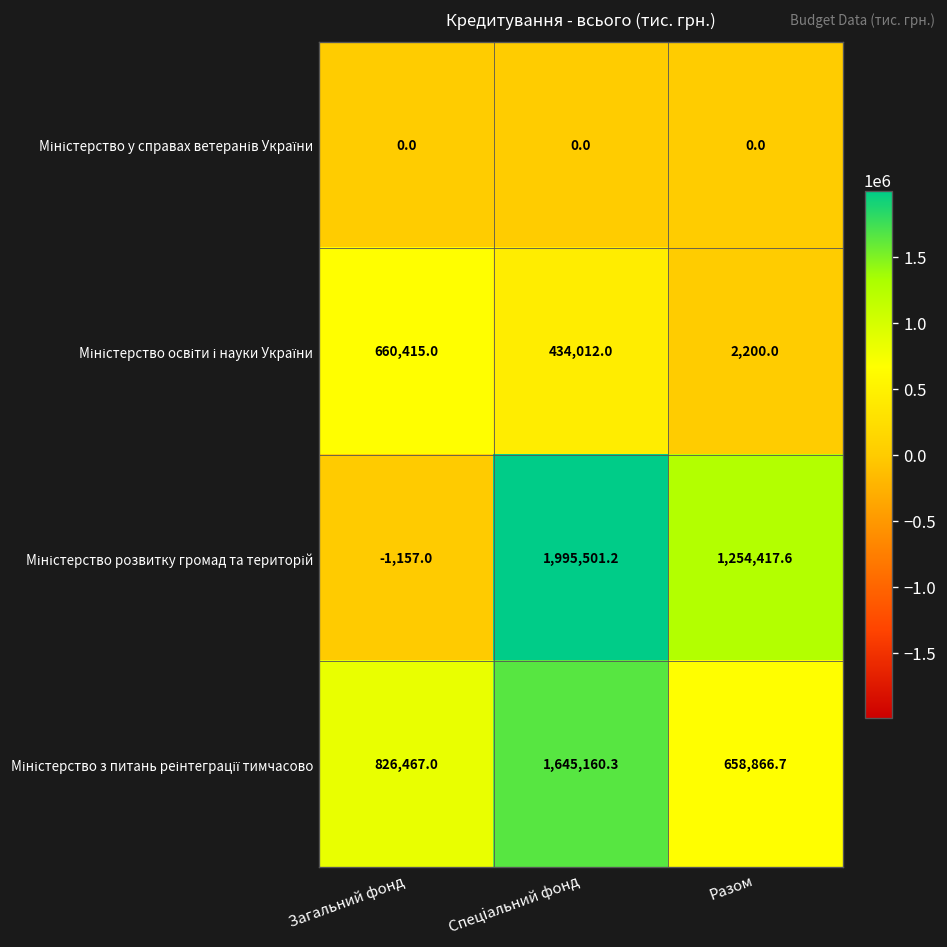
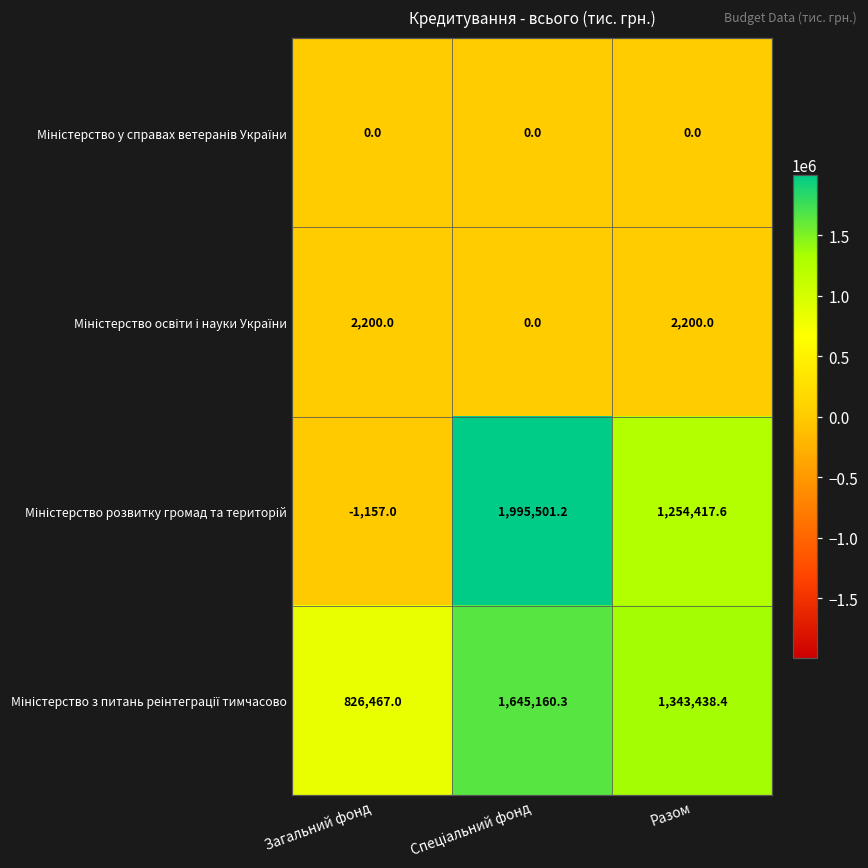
  {
    "Міністерство у справах ветеранів України": {
      "Загальний фонд": "0.0",
      "Спеціальний фонд": "0.0",
      "Разом": "0.0"
    },
    "Міністерство освіти і науки України": {
-     "Загальний фонд": "660,415.0",
-     "Спеціальний фонд": "434,012.0",
+     "Загальний фонд": "2,200.0",
+     "Спеціальний фонд": "0.0",
      "Разом": "2,200.0"
    },
    "Міністерство розвитку громад та територій": {
      "Загальний фонд": "-1,157.0",
      "Спеціальний фонд": "1,995,501.2",
      "Разом": "1,254,417.6"
    },
    "Міністерство з питань реінтеграції тимчасово": {
      "Загальний фонд": "826,467.0",
      "Спеціальний фонд": "1,645,160.3",
-     "Разом": "658,866.7"
+     "Разом": "1,343,438.4"
    }
  }
